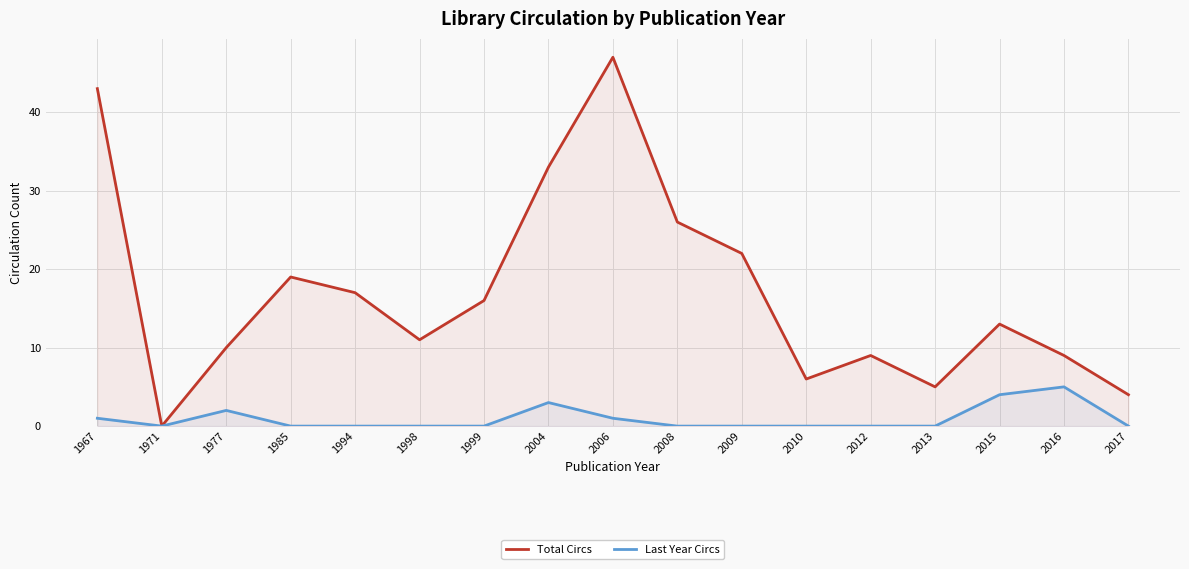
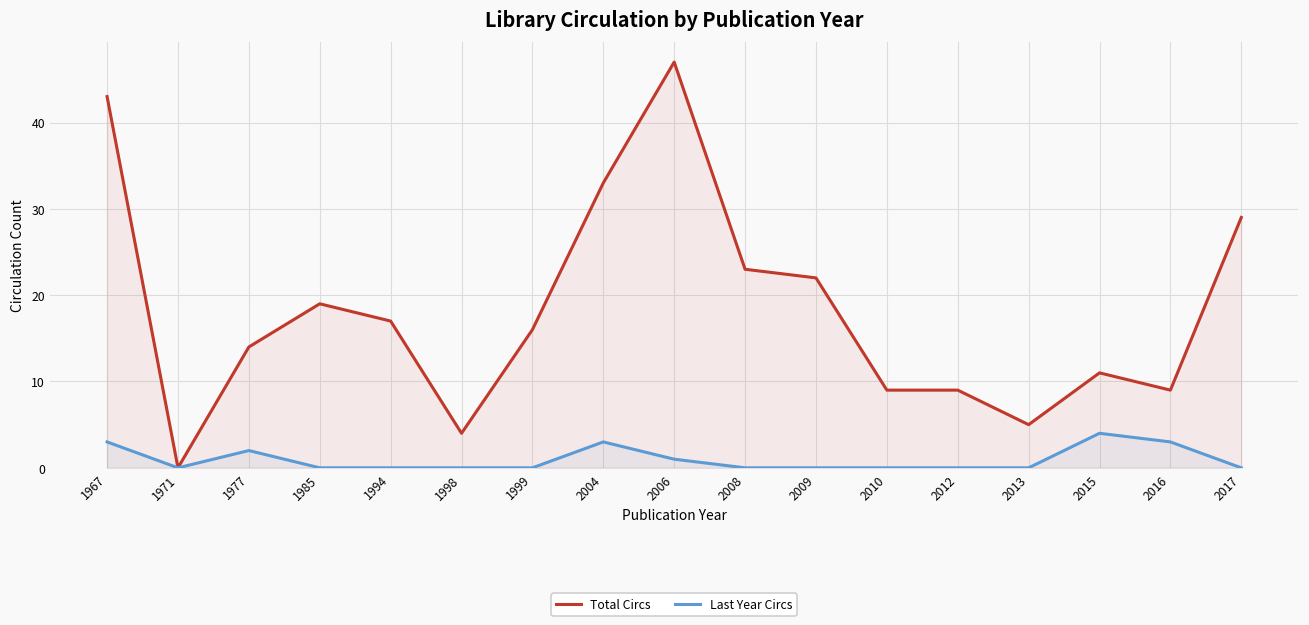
  {
    "Total Circs": {
      "1967": 43,
-     "1977": 10,
+     "1977": 14,
      "1985": 19,
      "1994": 17,
-     "1998": 11,
+     "1998": 4,
      "1999": 16,
      "2004": 33,
      "2006": 47,
-     "2008": 26,
+     "2008": 23,
      "2009": 22,
-     "2010": 6,
+     "2010": 9,
      "2012": 9,
      "2013": 5,
-     "2015": 13,
+     "2015": 11,
      "2016": 9,
-     "2017": 4
+     "2017": 29
    },
    "Last Year Circs": {
-     "1967": 1,
+     "1967": 3,
      "1977": 2,
      "1985": 0,
      "1994": 0,
      "1998": 0,
      "1999": 0,
      "2004": 3,
      "2006": 1,
      "2008": 0,
      "2009": 0,
      "2010": 0,
      "2012": 0,
      "2013": 0,
      "2015": 4,
-     "2016": 5,
+     "2016": 3,
      "2017": 0
    }
  }
